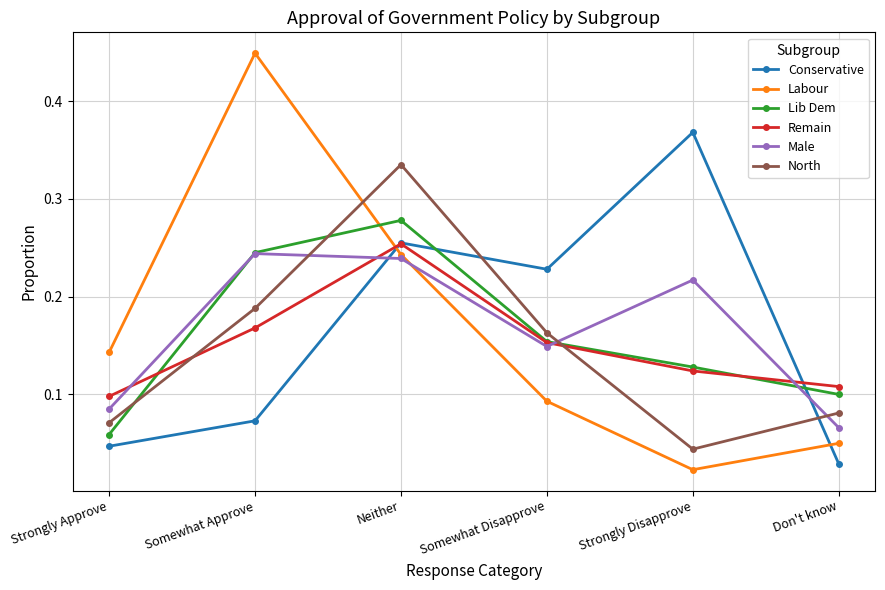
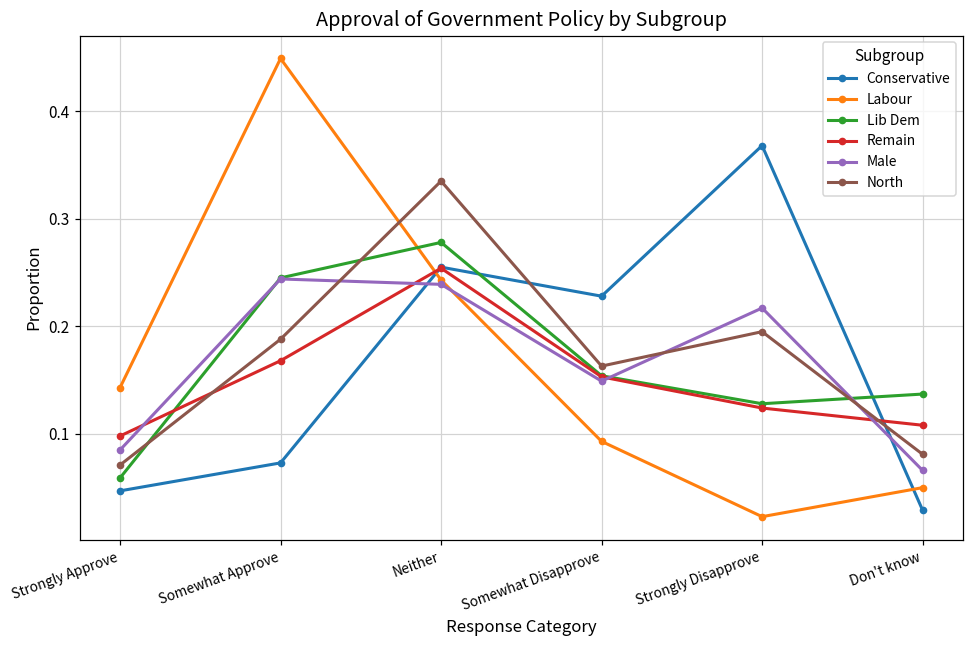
  {
    "Conservative": {
      "Strongly Approve": 0.05,
      "Somewhat Approve": 0.07,
      "Somewhat Disapprove": 0.23,
      "Strongly Disapprove": 0.37,
      "Don't know": 0.03
    },
    "Labour": {
      "Strongly Approve": 0.14,
      "Somewhat Approve": 0.45,
      "Neither": 0.24,
      "Somewhat Disapprove": 0.09,
      "Strongly Disapprove": 0.02,
      "Don't know": 0.05
    },
    "Lib Dem": {
      "Strongly Approve": 0.06,
      "Neither": 0.28,
      "Strongly Disapprove": 0.13,
-     "Don't know": 0.10
+     "Don't know": 0.14
    },
    "Remain": {
      "Strongly Approve": 0.10,
      "Somewhat Approve": 0.17,
      "Strongly Disapprove": 0.12,
      "Don't know": 0.11
    },
    "Male": {
      "Strongly Approve": 0.09,
      "Neither": 0.24,
      "Somewhat Disapprove": 0.15,
      "Strongly Disapprove": 0.22,
      "Don't know": 0.07
    },
    "North": {
      "Strongly Approve": 0.07,
      "Somewhat Approve": 0.19,
      "Neither": 0.34,
      "Somewhat Disapprove": 0.16,
-     "Strongly Disapprove": 0.04,
+     "Strongly Disapprove": 0.20,
      "Don't know": 0.08
    }
  }
